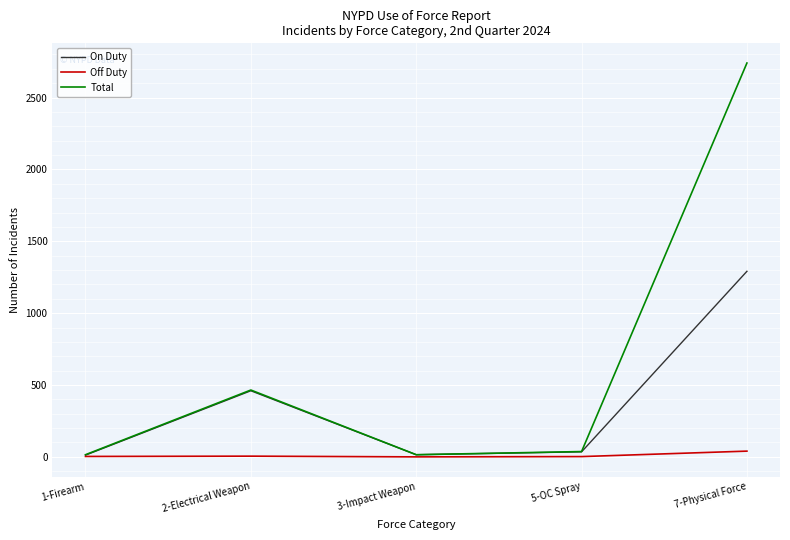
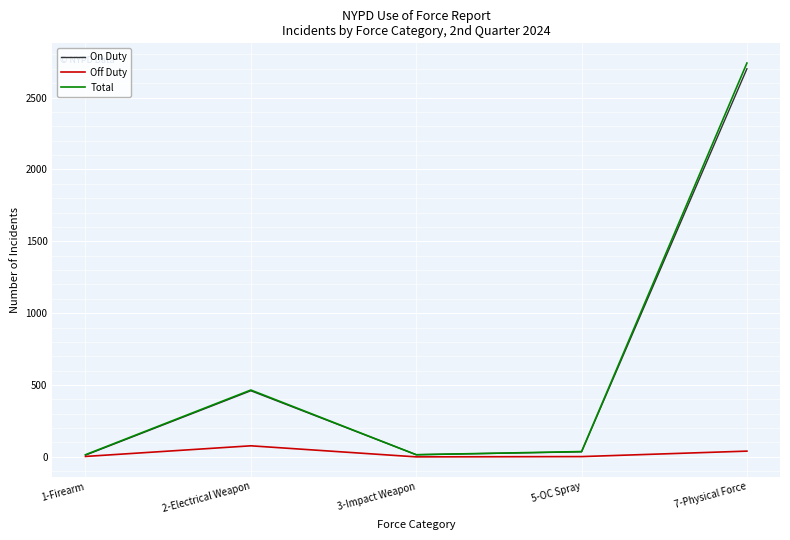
  {
    "On Duty": {
-     "7-Physical Force": 1290
+     "7-Physical Force": 2700
    },
    "Off Duty": {
-     "2-Electrical Weapon": 10,
+     "2-Electrical Weapon": 80,
      "5-OC Spray": 0,
      "7-Physical Force": 40
    },
    "Total": {
      "7-Physical Force": 2740
    }
  }
